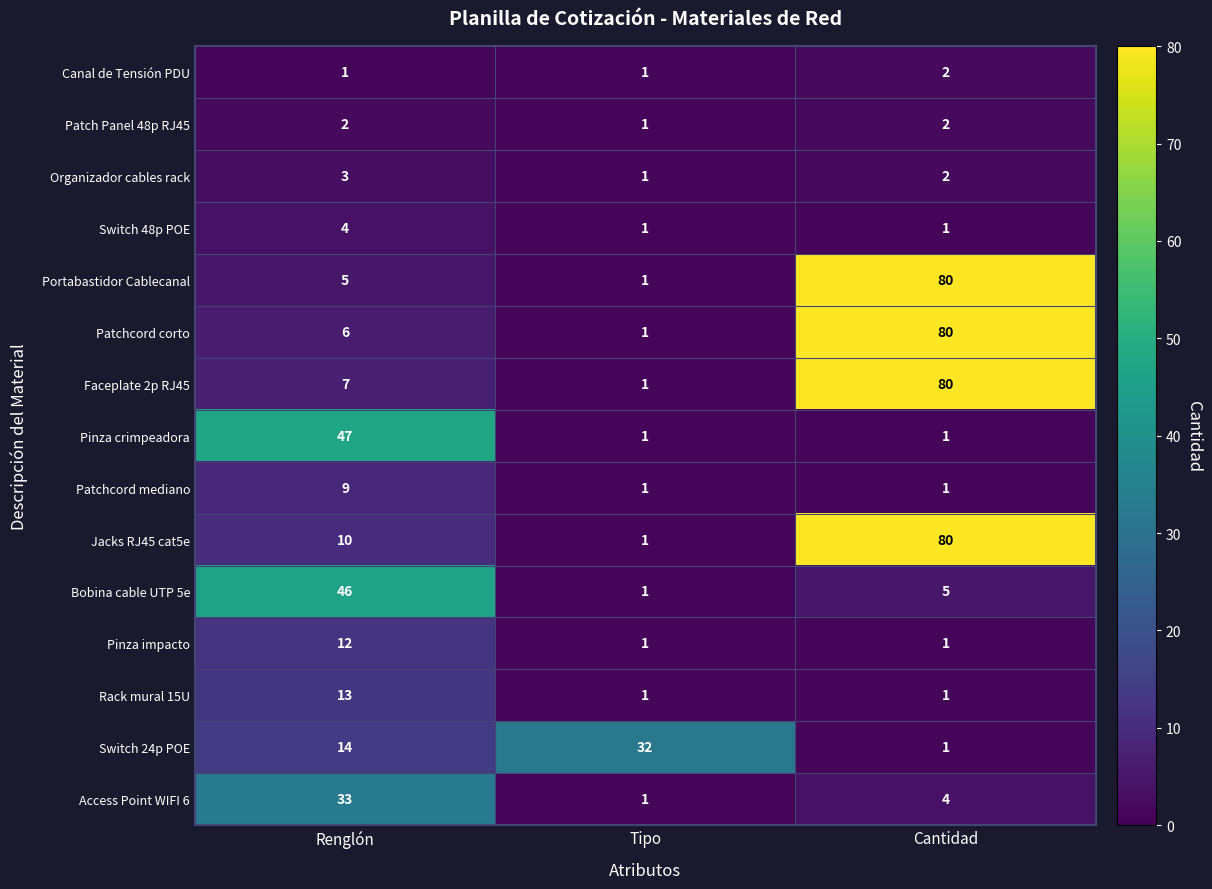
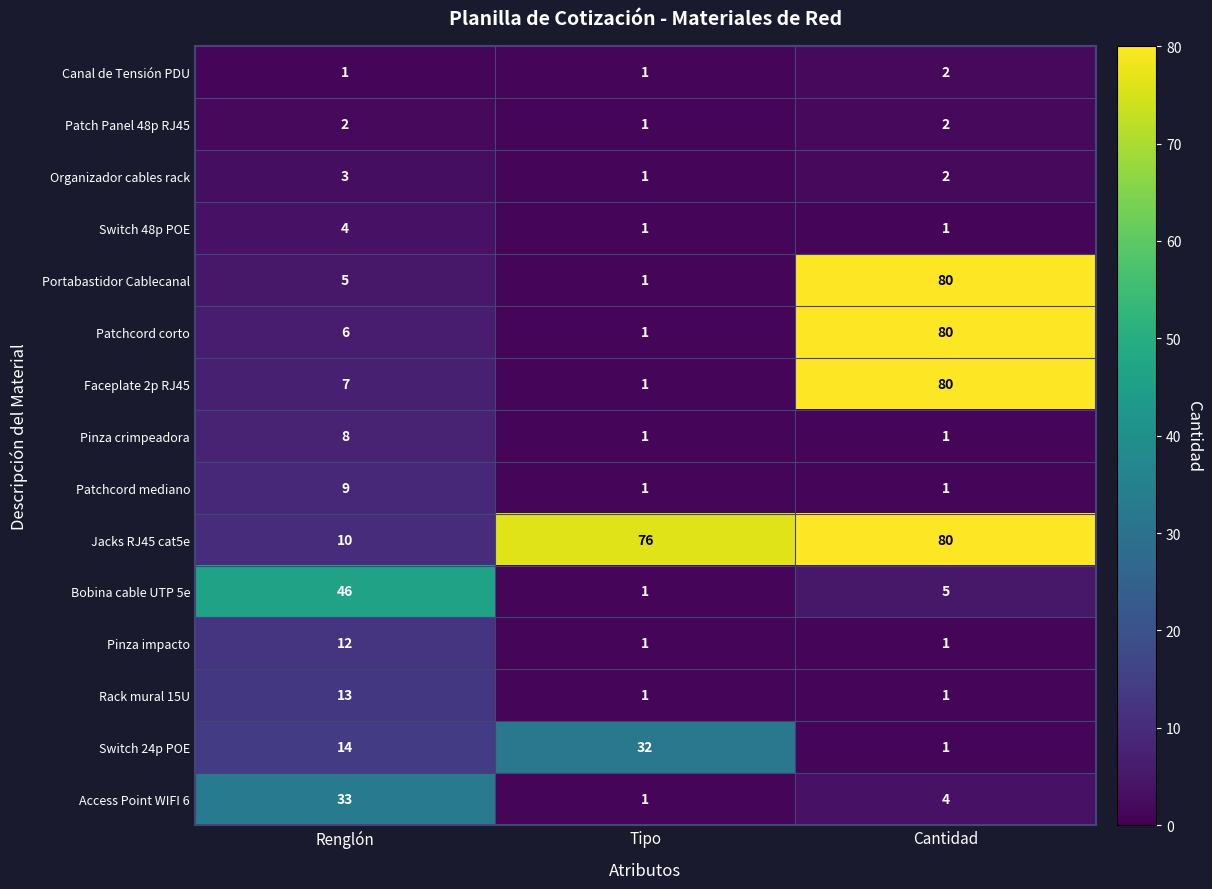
  {
    "Canal de Tensión PDU": {
      "Renglón": 1,
      "Tipo": 1,
      "Cantidad": 2
    },
    "Patch Panel 48p RJ45": {
      "Renglón": 2,
      "Tipo": 1,
      "Cantidad": 2
    },
    "Organizador cables rack": {
      "Renglón": 3,
      "Tipo": 1,
      "Cantidad": 2
    },
    "Switch 48p POE": {
      "Renglón": 4,
      "Tipo": 1,
      "Cantidad": 1
    },
    "Portabastidor Cablecanal": {
      "Renglón": 5,
      "Tipo": 1,
      "Cantidad": 80
    },
    "Patchcord corto": {
      "Renglón": 6,
      "Tipo": 1,
      "Cantidad": 80
    },
    "Faceplate 2p RJ45": {
      "Renglón": 7,
      "Tipo": 1,
      "Cantidad": 80
    },
    "Pinza crimpeadora": {
-     "Renglón": 47,
+     "Renglón": 8,
      "Tipo": 1,
      "Cantidad": 1
    },
    "Patchcord mediano": {
      "Renglón": 9,
      "Tipo": 1,
      "Cantidad": 1
    },
    "Jacks RJ45 cat5e": {
      "Renglón": 10,
-     "Tipo": 1,
+     "Tipo": 76,
      "Cantidad": 80
    },
    "Bobina cable UTP 5e": {
      "Renglón": 46,
      "Tipo": 1,
      "Cantidad": 5
    },
    "Pinza impacto": {
      "Renglón": 12,
      "Tipo": 1,
      "Cantidad": 1
    },
    "Rack mural 15U": {
      "Renglón": 13,
      "Tipo": 1,
      "Cantidad": 1
    },
    "Switch 24p POE": {
      "Renglón": 14,
      "Tipo": 32,
      "Cantidad": 1
    },
    "Access Point WIFI 6": {
      "Renglón": 33,
      "Tipo": 1,
      "Cantidad": 4
    }
  }
